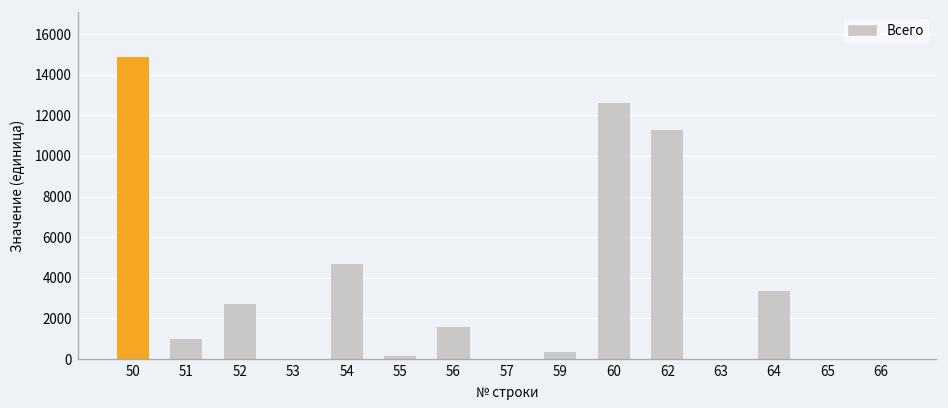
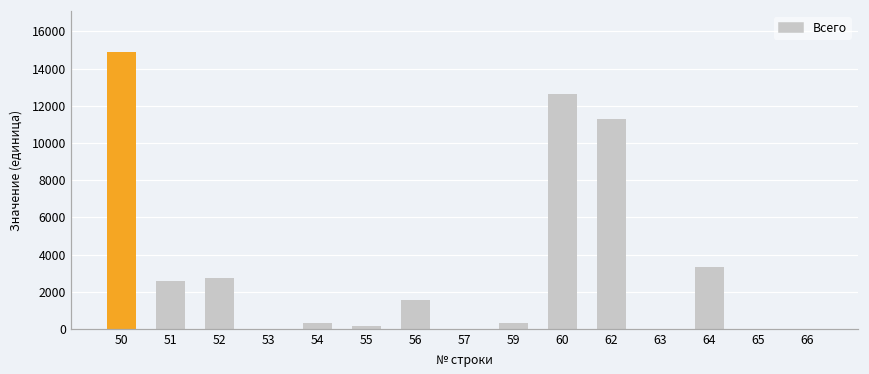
  {
    "50": 14900,
-   "51": 1000,
+   "51": 2600,
    "52": 2700,
-   "54": 4700,
+   "54": 300,
    "55": 200,
    "56": 1600,
    "57": 0,
    "59": 300,
    "60": 12600,
    "62": 11300,
    "63": 0,
    "64": 3400,
    "65": 0,
    "66": 0
  }
